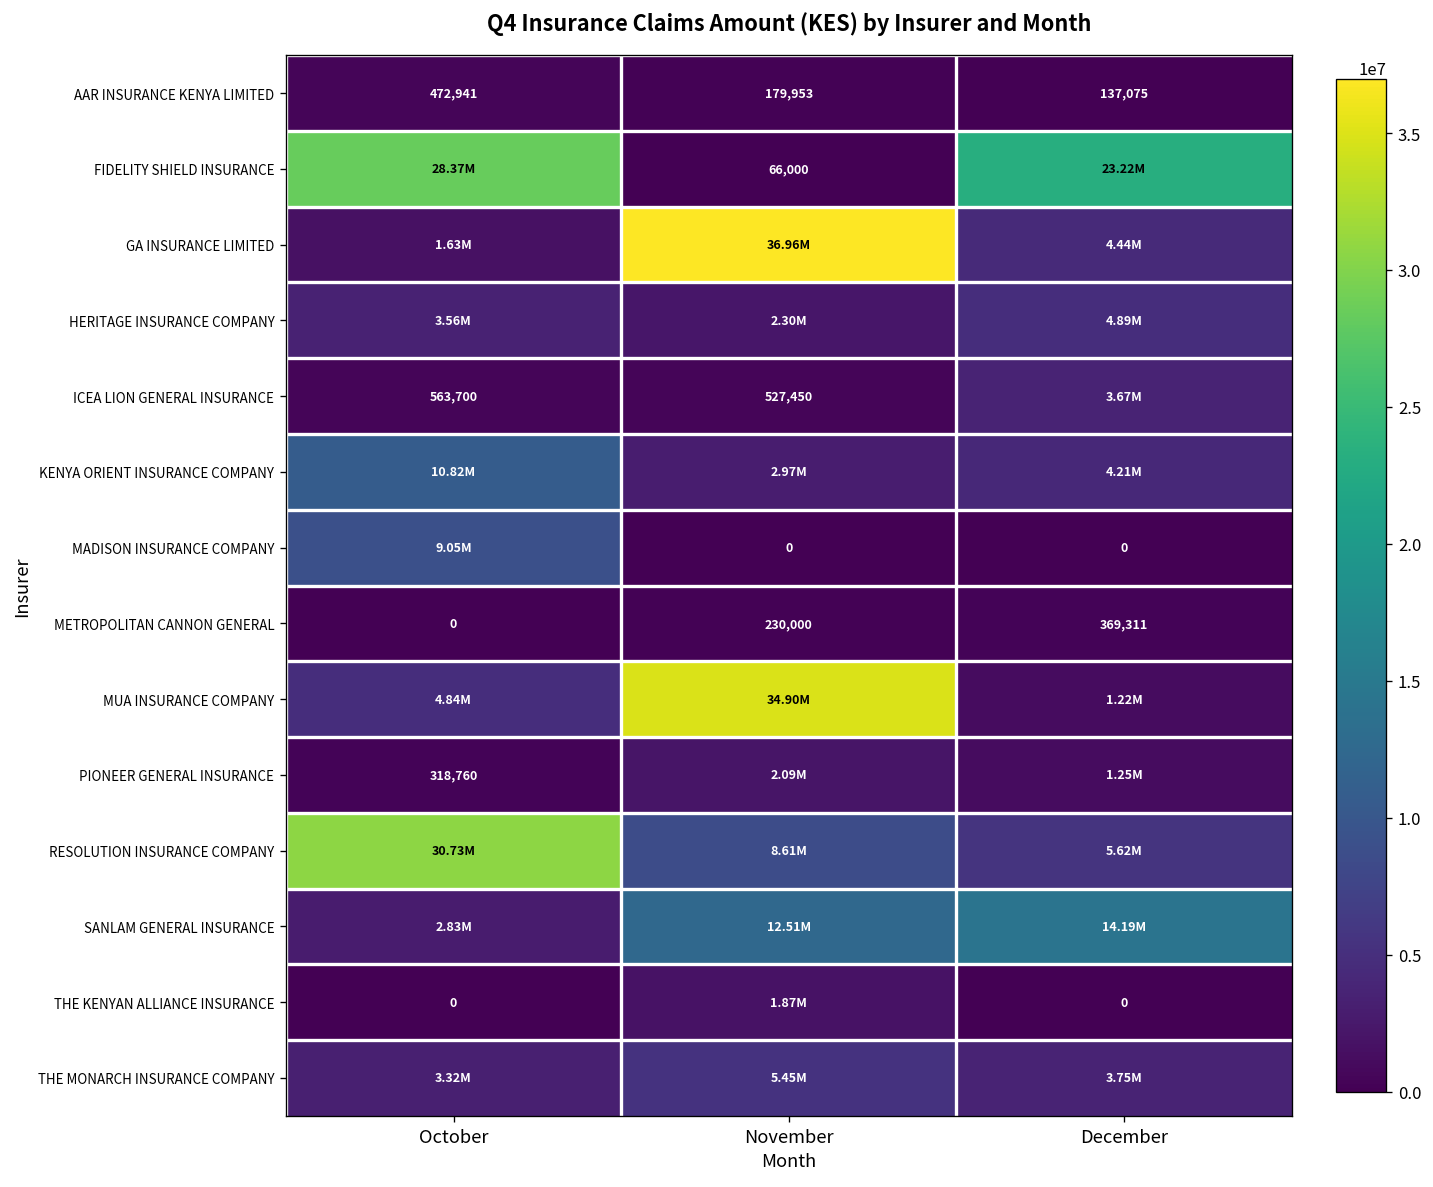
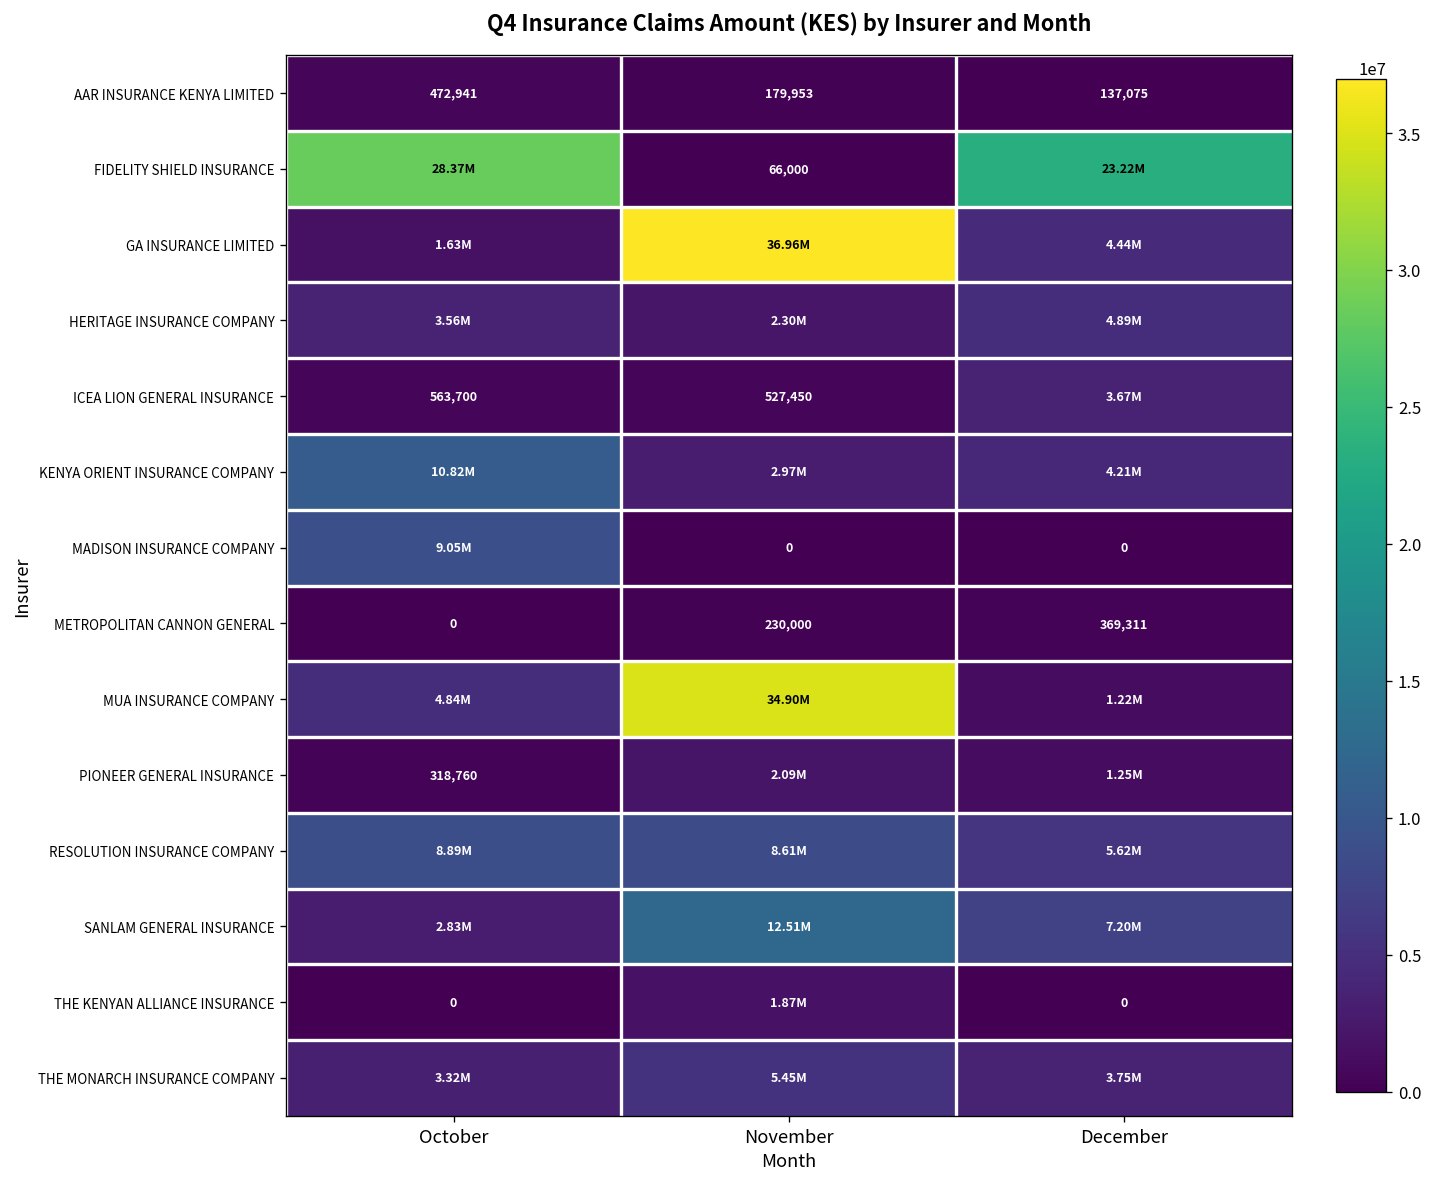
  {
    "AAR INSURANCE KENYA LIMITED": {
      "October": "472,941",
      "November": "179,953",
      "December": "137,075"
    },
    "FIDELITY SHIELD INSURANCE": {
      "October": "28.37M",
      "November": "66,000",
      "December": "23.22M"
    },
    "GA INSURANCE LIMITED": {
      "October": "1.63M",
      "November": "36.96M",
      "December": "4.44M"
    },
    "HERITAGE INSURANCE COMPANY": {
      "October": "3.56M",
      "November": "2.30M",
      "December": "4.89M"
    },
    "ICEA LION GENERAL INSURANCE": {
      "October": "563,700",
      "November": "527,450",
      "December": "3.67M"
    },
    "KENYA ORIENT INSURANCE COMPANY": {
      "October": "10.82M",
      "November": "2.97M",
      "December": "4.21M"
    },
    "MADISON INSURANCE COMPANY": {
      "October": "9.05M",
      "November": "0",
      "December": "0"
    },
    "METROPOLITAN CANNON GENERAL": {
      "October": "0",
      "November": "230,000",
      "December": "369,311"
    },
    "MUA INSURANCE COMPANY": {
      "October": "4.84M",
      "November": "34.90M",
      "December": "1.22M"
    },
    "PIONEER GENERAL INSURANCE": {
      "October": "318,760",
      "November": "2.09M",
      "December": "1.25M"
    },
    "RESOLUTION INSURANCE COMPANY": {
-     "October": "30.73M",
+     "October": "8.89M",
      "November": "8.61M",
      "December": "5.62M"
    },
    "SANLAM GENERAL INSURANCE": {
      "October": "2.83M",
      "November": "12.51M",
-     "December": "14.19M"
+     "December": "7.20M"
    },
    "THE KENYAN ALLIANCE INSURANCE": {
      "October": "0",
      "November": "1.87M",
      "December": "0"
    },
    "THE MONARCH INSURANCE COMPANY": {
      "October": "3.32M",
      "November": "5.45M",
      "December": "3.75M"
    }
  }
